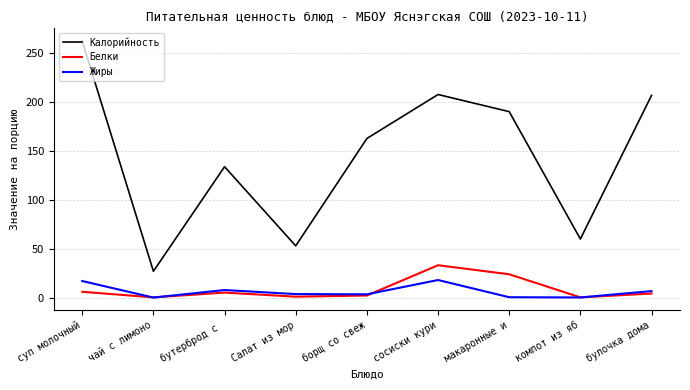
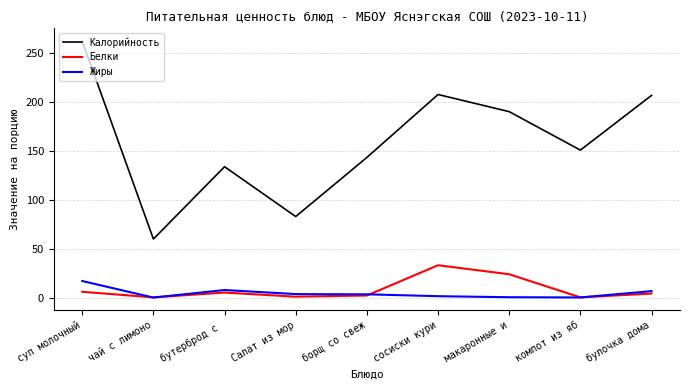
  {
    "Калорийность": {
-     "чай с лимоно": 30,
+     "чай с лимоно": 60,
      "бутерброд с": 130,
-     "Салат из мор": 50,
-     "борщ со свеж": 160,
+     "Салат из мор": 80,
+     "борщ со свеж": 140,
      "сосиски кури": 210,
      "макаронные и": 190,
-     "компот из яб": 60,
+     "компот из яб": 150,
      "булочка дома": 210
    },
    "Белки": {
      "суп молочный": 10,
      "бутерброд с": 10,
      "Салат из мор": 0,
      "сосиски кури": 30,
      "макаронные и": 20
    },
    "Жиры": {
      "суп молочный": 20,
      "бутерброд с": 10,
      "Салат из мор": 0,
-     "сосиски кури": 20,
+     "сосиски кури": 0,
      "макаронные и": 0
    }
  }
